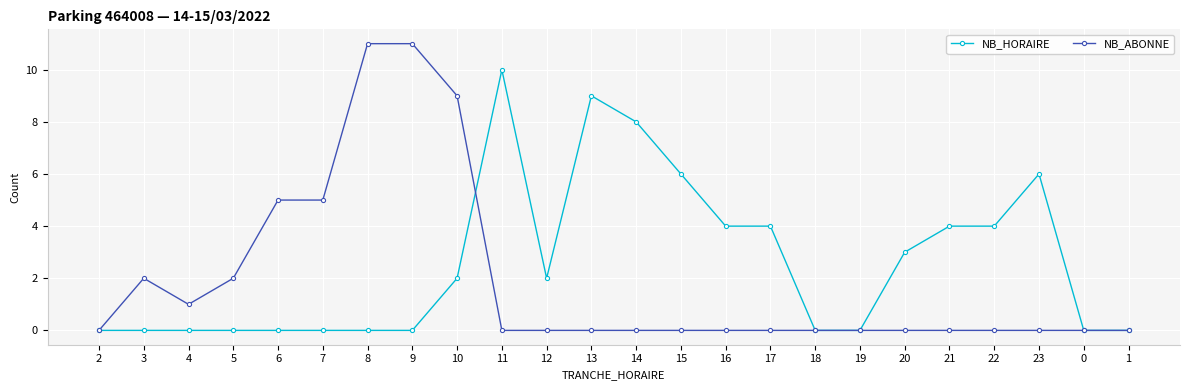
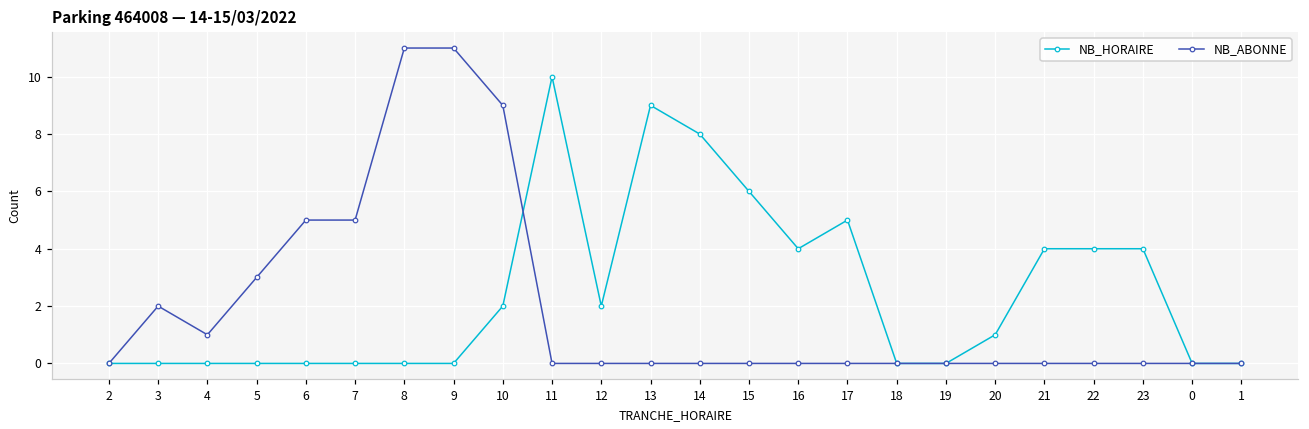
  {
    "NB_HORAIRE": {
      "3": 0,
      "4": 0,
      "5": 0,
      "6": 0,
      "7": 0,
      "8": 0,
      "9": 0,
      "10": 2,
      "11": 10,
      "12": 2,
      "13": 9,
      "14": 8,
      "15": 6,
      "16": 4,
-     "17": 4,
-     "20": 3,
+     "17": 5,
+     "20": 1,
      "21": 4,
      "22": 4,
-     "23": 6
+     "23": 4
    },
    "NB_ABONNE": {
      "3": 2,
      "4": 1,
-     "5": 2,
+     "5": 3,
      "6": 5,
      "7": 5,
      "8": 11,
      "9": 11,
      "10": 9,
      "11": 0,
      "12": 0,
      "13": 0,
      "14": 0,
      "15": 0,
      "16": 0,
      "17": 0,
      "20": 0,
      "21": 0,
      "22": 0,
      "23": 0
    }
  }
